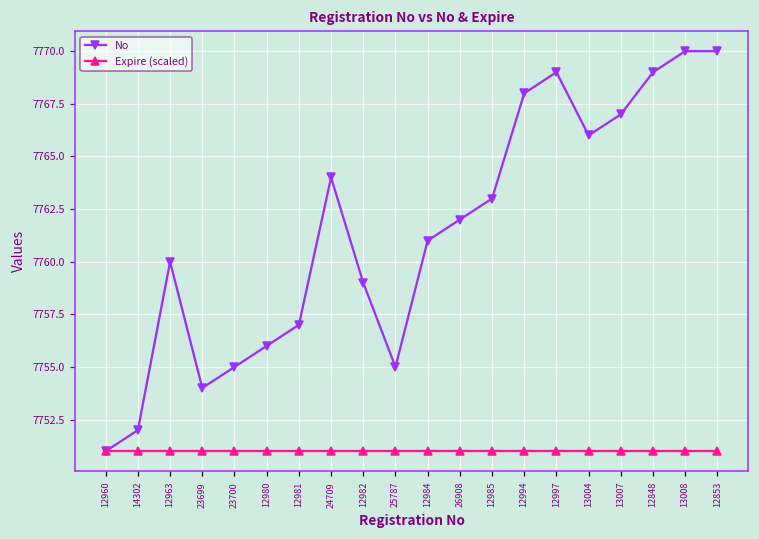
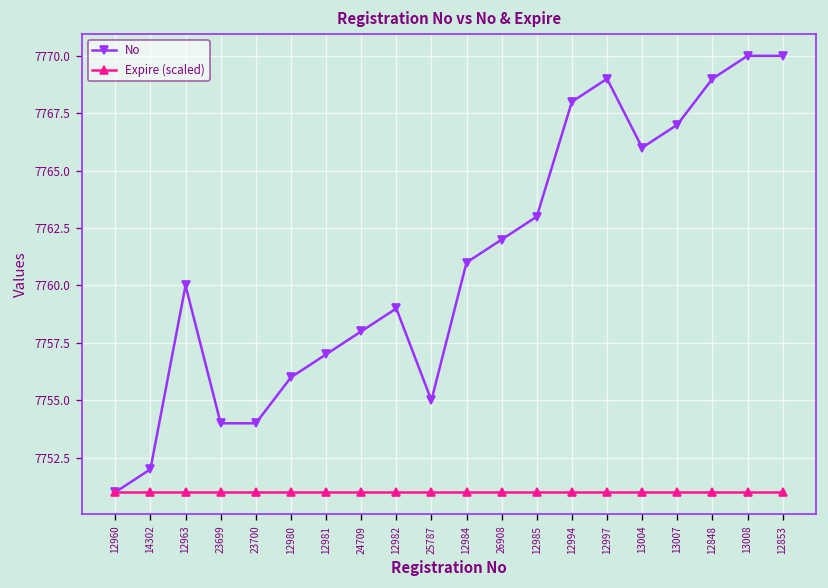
  {
    "No": {
      "14302": 7752,
      "12963": 7760,
      "23699": 7754,
-     "23700": 7755,
+     "23700": 7754,
      "12980": 7756,
      "12981": 7757,
-     "24709": 7764,
+     "24709": 7758,
      "12982": 7759,
      "25787": 7755,
      "12984": 7761,
      "26908": 7762,
      "12985": 7763,
      "12994": 7768,
      "12997": 7769,
      "13004": 7766,
      "13007": 7767,
      "12848": 7769,
      "13008": 7770,
      "12853": 7770
    },
    "Expire (scaled)": {
      "14302": 7751,
      "12963": 7751,
      "23699": 7751,
      "23700": 7751,
      "12980": 7751,
      "12981": 7751,
      "24709": 7751,
      "12982": 7751,
      "25787": 7751,
      "12984": 7751,
      "26908": 7751,
      "12985": 7751,
      "12994": 7751,
      "12997": 7751,
      "13004": 7751,
      "13007": 7751,
      "12848": 7751,
      "13008": 7751,
      "12853": 7751
    }
  }
